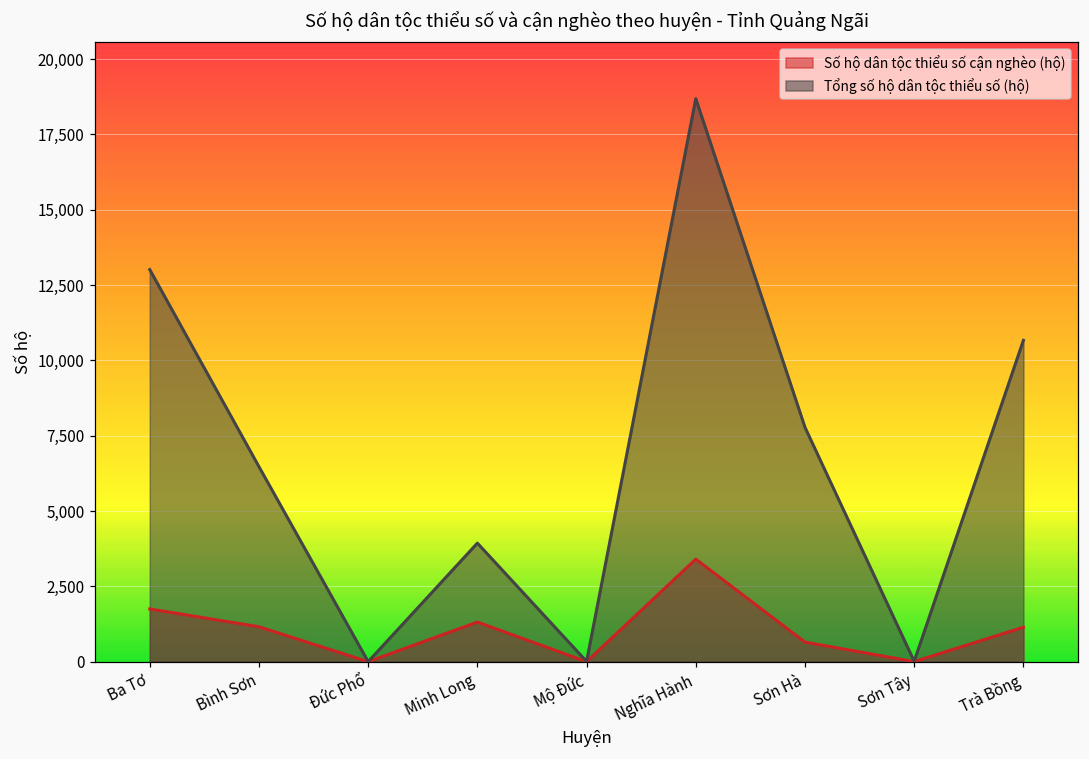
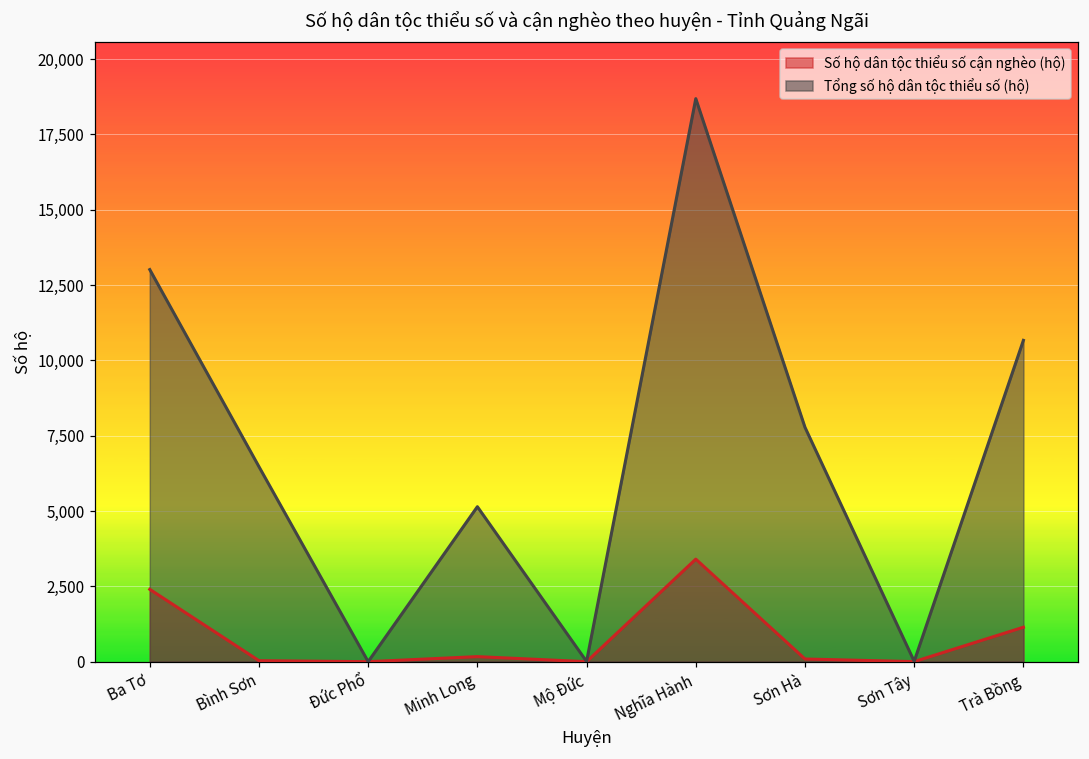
  {
    "Số hộ dân tộc thiểu số cận nghèo (hộ)": {
-     "Ba Tơ": "1,800",
-     "Bình Sơn": "1,200",
-     "Minh Long": "1,300",
+     "Ba Tơ": "2,400",
+     "Bình Sơn": "0",
+     "Minh Long": "200",
      "Nghĩa Hành": "3,400",
-     "Sơn Hà": "600",
+     "Sơn Hà": "100",
      "Trà Bồng": "1,100"
    },
    "Tổng số hộ dân tộc thiểu số (hộ)": {
      "Ba Tơ": "13,000",
      "Bình Sơn": "6,500",
-     "Minh Long": "3,900",
+     "Minh Long": "5,100",
      "Nghĩa Hành": "18,700",
      "Sơn Hà": "7,800",
      "Trà Bồng": "10,700"
    }
  }
